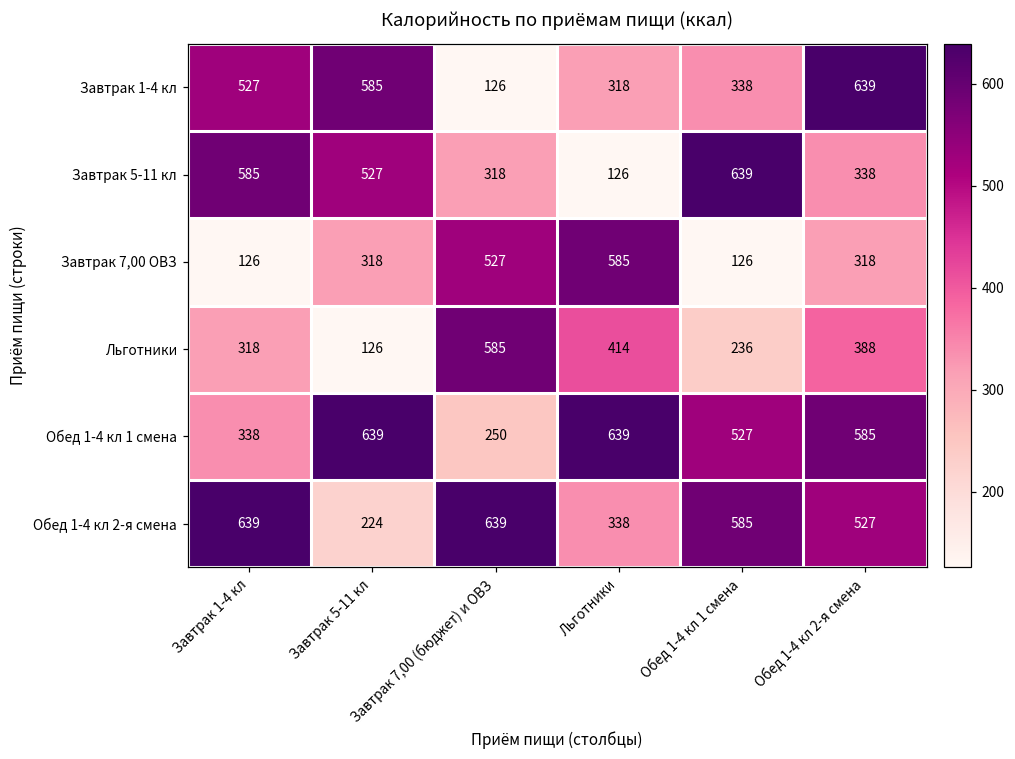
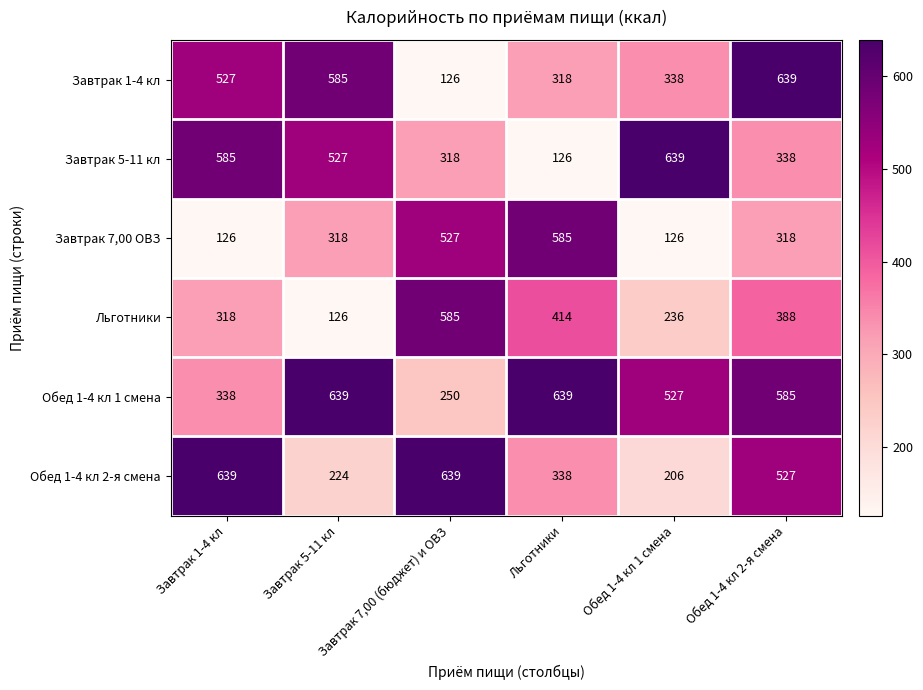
  {
    "Завтрак 1-4 кл": {
      "Завтрак 1-4 кл": 527,
      "Завтрак 5-11 кл": 585,
      "Завтрак 7,00 (бюджет) и ОВЗ": 126,
      "Льготники": 318,
      "Обед 1-4 кл 1 смена": 338,
      "Обед 1-4 кл 2-я смена": 639
    },
    "Завтрак 5-11 кл": {
      "Завтрак 1-4 кл": 585,
      "Завтрак 5-11 кл": 527,
      "Завтрак 7,00 (бюджет) и ОВЗ": 318,
      "Льготники": 126,
      "Обед 1-4 кл 1 смена": 639,
      "Обед 1-4 кл 2-я смена": 338
    },
    "Завтрак 7,00 ОВЗ": {
      "Завтрак 1-4 кл": 126,
      "Завтрак 5-11 кл": 318,
      "Завтрак 7,00 (бюджет) и ОВЗ": 527,
      "Льготники": 585,
      "Обед 1-4 кл 1 смена": 126,
      "Обед 1-4 кл 2-я смена": 318
    },
    "Льготники": {
      "Завтрак 1-4 кл": 318,
      "Завтрак 5-11 кл": 126,
      "Завтрак 7,00 (бюджет) и ОВЗ": 585,
      "Льготники": 414,
      "Обед 1-4 кл 1 смена": 236,
      "Обед 1-4 кл 2-я смена": 388
    },
    "Обед 1-4 кл 1 смена": {
      "Завтрак 1-4 кл": 338,
      "Завтрак 5-11 кл": 639,
      "Завтрак 7,00 (бюджет) и ОВЗ": 250,
      "Льготники": 639,
      "Обед 1-4 кл 1 смена": 527,
      "Обед 1-4 кл 2-я смена": 585
    },
    "Обед 1-4 кл 2-я смена": {
      "Завтрак 1-4 кл": 639,
      "Завтрак 5-11 кл": 224,
      "Завтрак 7,00 (бюджет) и ОВЗ": 639,
      "Льготники": 338,
-     "Обед 1-4 кл 1 смена": 585,
+     "Обед 1-4 кл 1 смена": 206,
      "Обед 1-4 кл 2-я смена": 527
    }
  }
